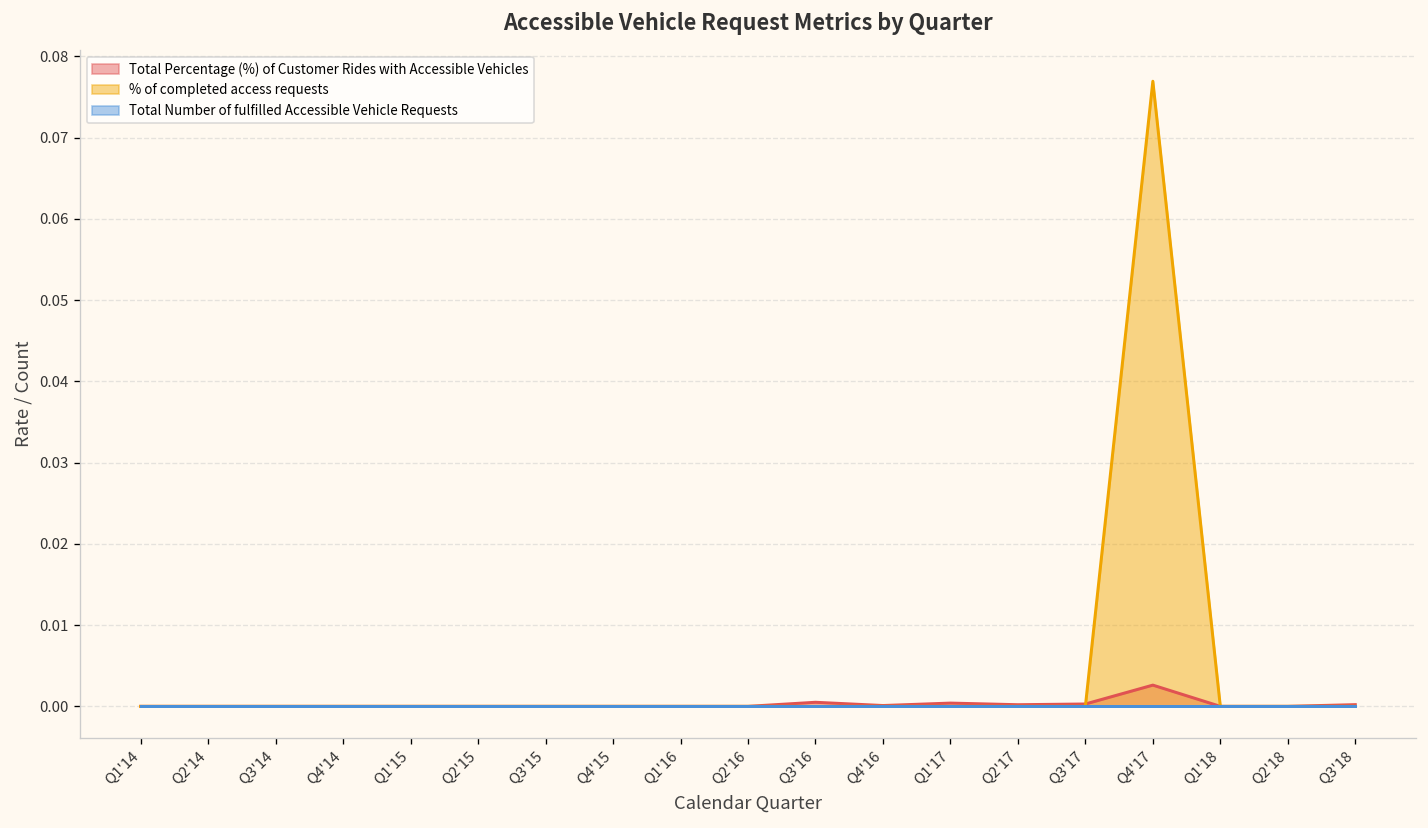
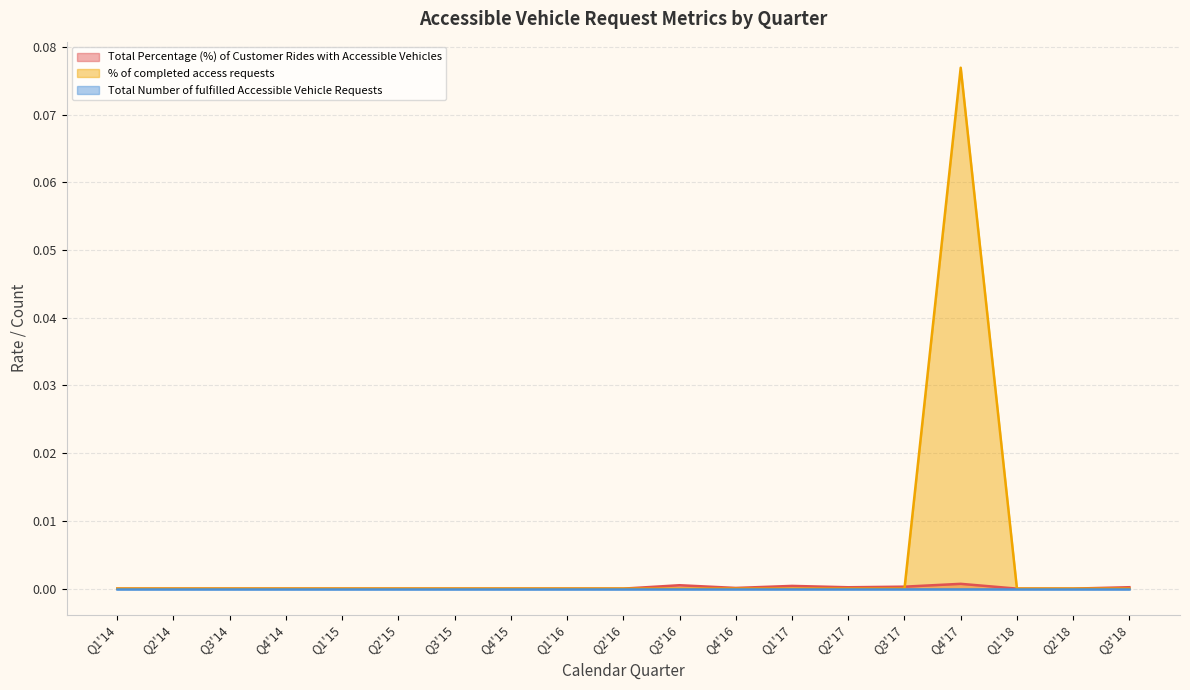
  {
    "Total Percentage (%) of Customer Rides with Accessible Vehicles": {
      "Q3'16": 0.001,
      "Q1'17": 0.000,
-     "Q4'17": 0.003
+     "Q4'17": 0.001
    },
    "% of completed access requests": {
      "Q4'17": 0.077
    },
    "Total Number of fulfilled Accessible Vehicle Requests": {
      "Q4'17": 0.000
    }
  }
